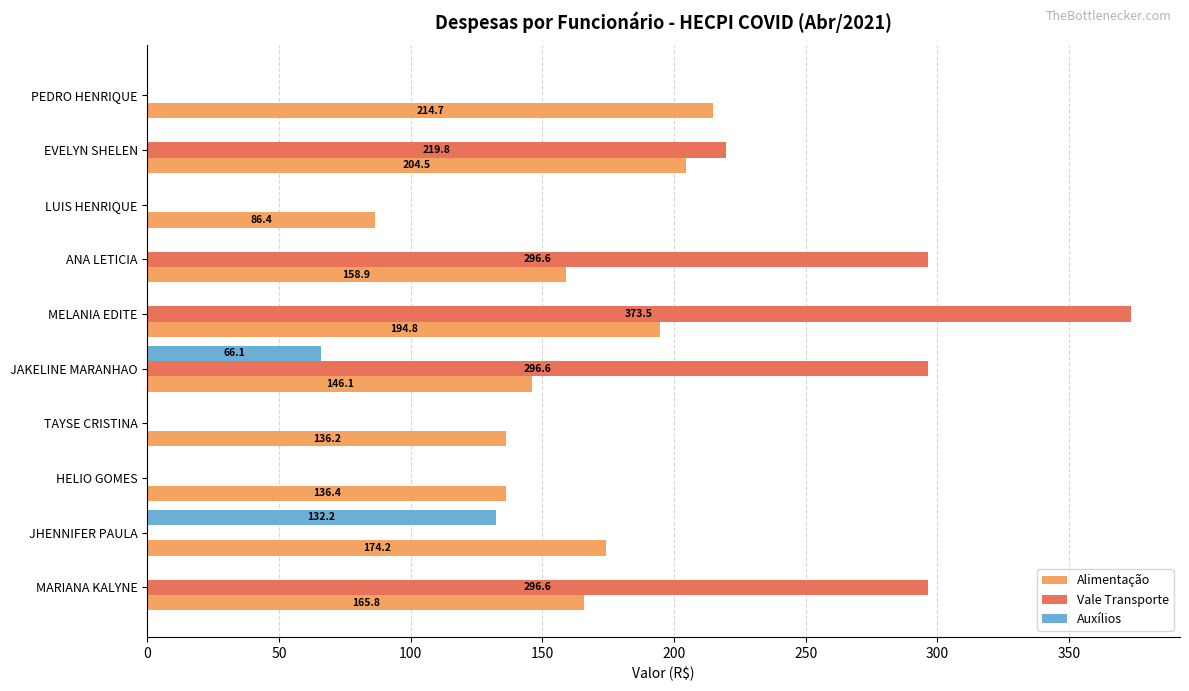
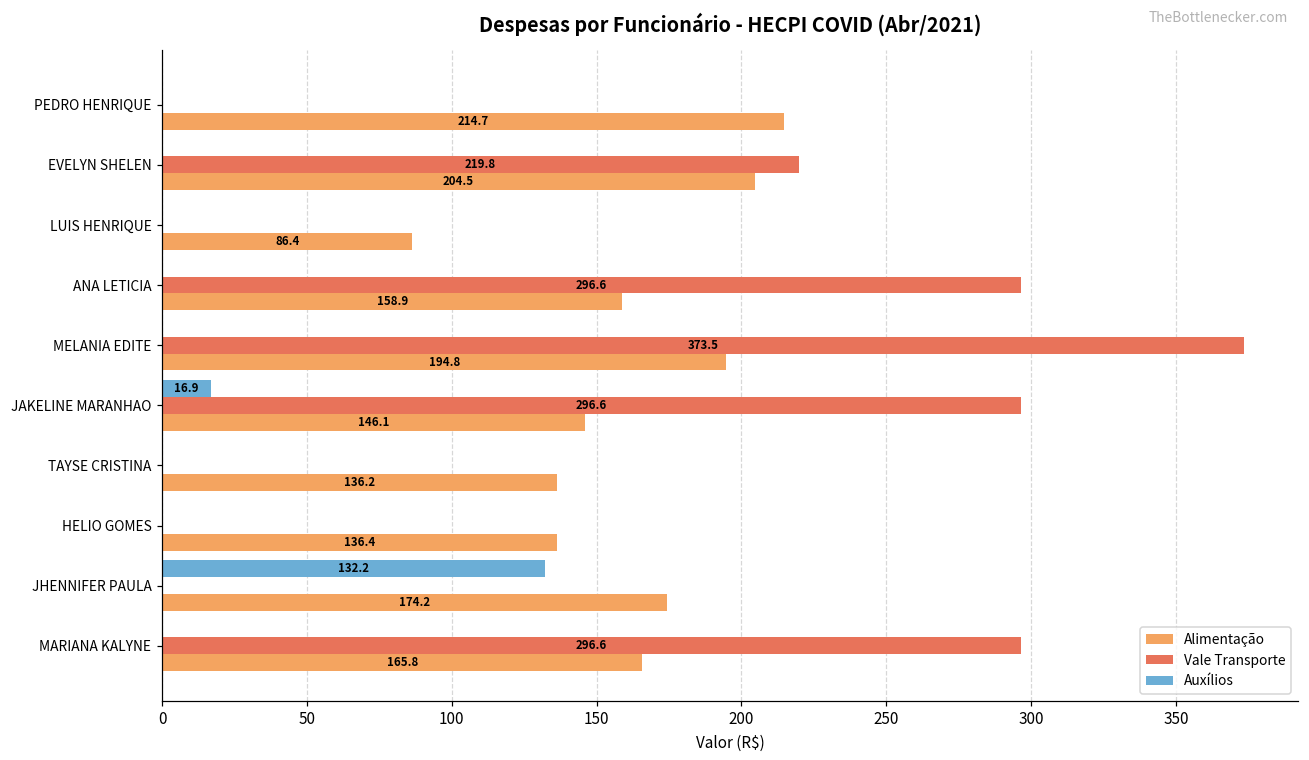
  {
    "Auxílios": {
-     "JAKELINE MARANHAO": 66.1,
+     "JAKELINE MARANHAO": 16.9,
      "JHENNIFER PAULA": 132.2
    }
  }
